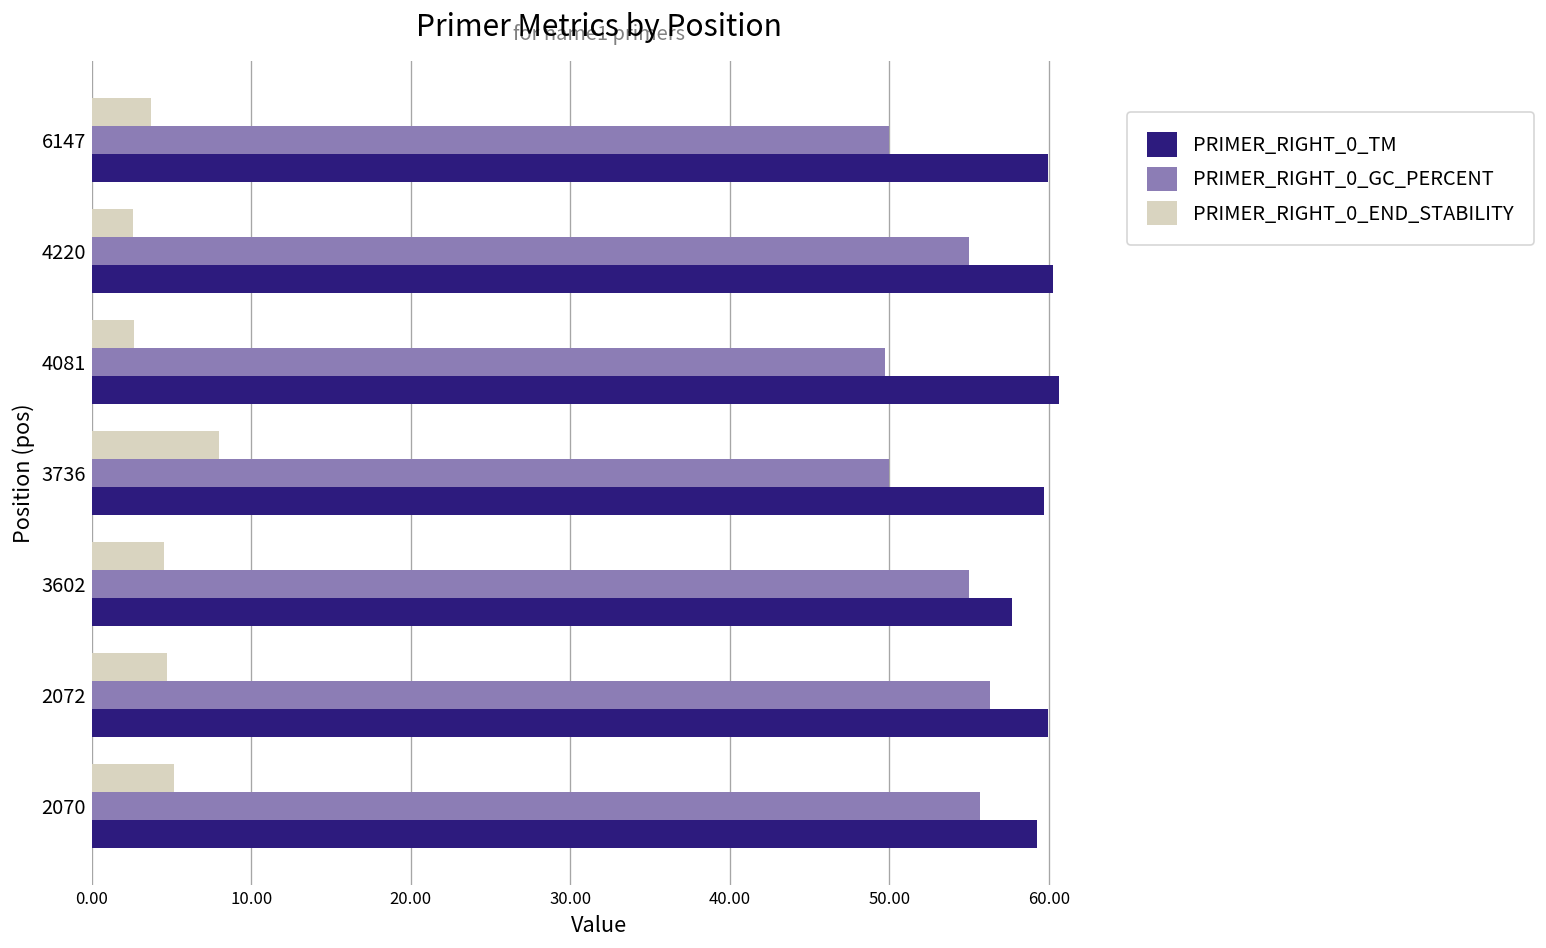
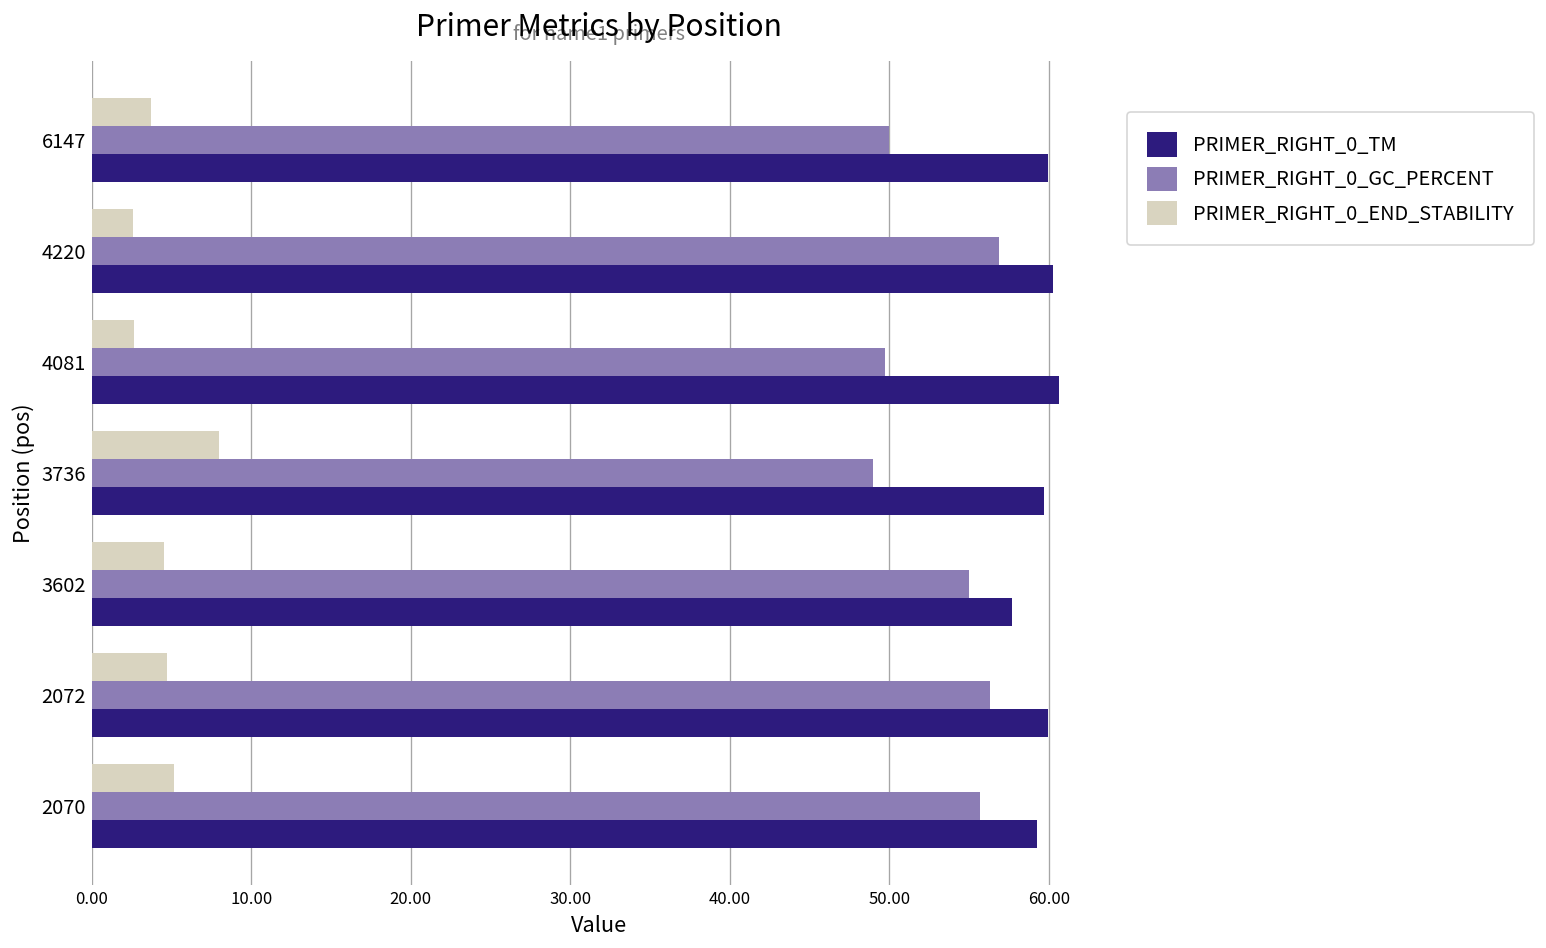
  {
    "PRIMER_RIGHT_0_TM": {
      "6147": 60.0,
      "4220": 60.3,
      "4081": 60.6,
      "3736": 59.7,
      "3602": 57.7,
      "2072": 60.0,
      "2070": 59.3
    },
    "PRIMER_RIGHT_0_GC_PERCENT": {
      "6147": 50.0,
-     "4220": 55.0,
+     "4220": 56.9,
      "4081": 49.7,
-     "3736": 50,
+     "3736": 49,
      "3602": 55.0,
      "2072": 56.3,
      "2070": 55.7
    },
    "PRIMER_RIGHT_0_END_STABILITY": {
      "6147": 3.7,
      "4220": 2.6,
      "4081": 2.6,
      "3736": 8.0,
      "3602": 4.6,
      "2072": 4.7,
      "2070": 5.2
    }
  }
